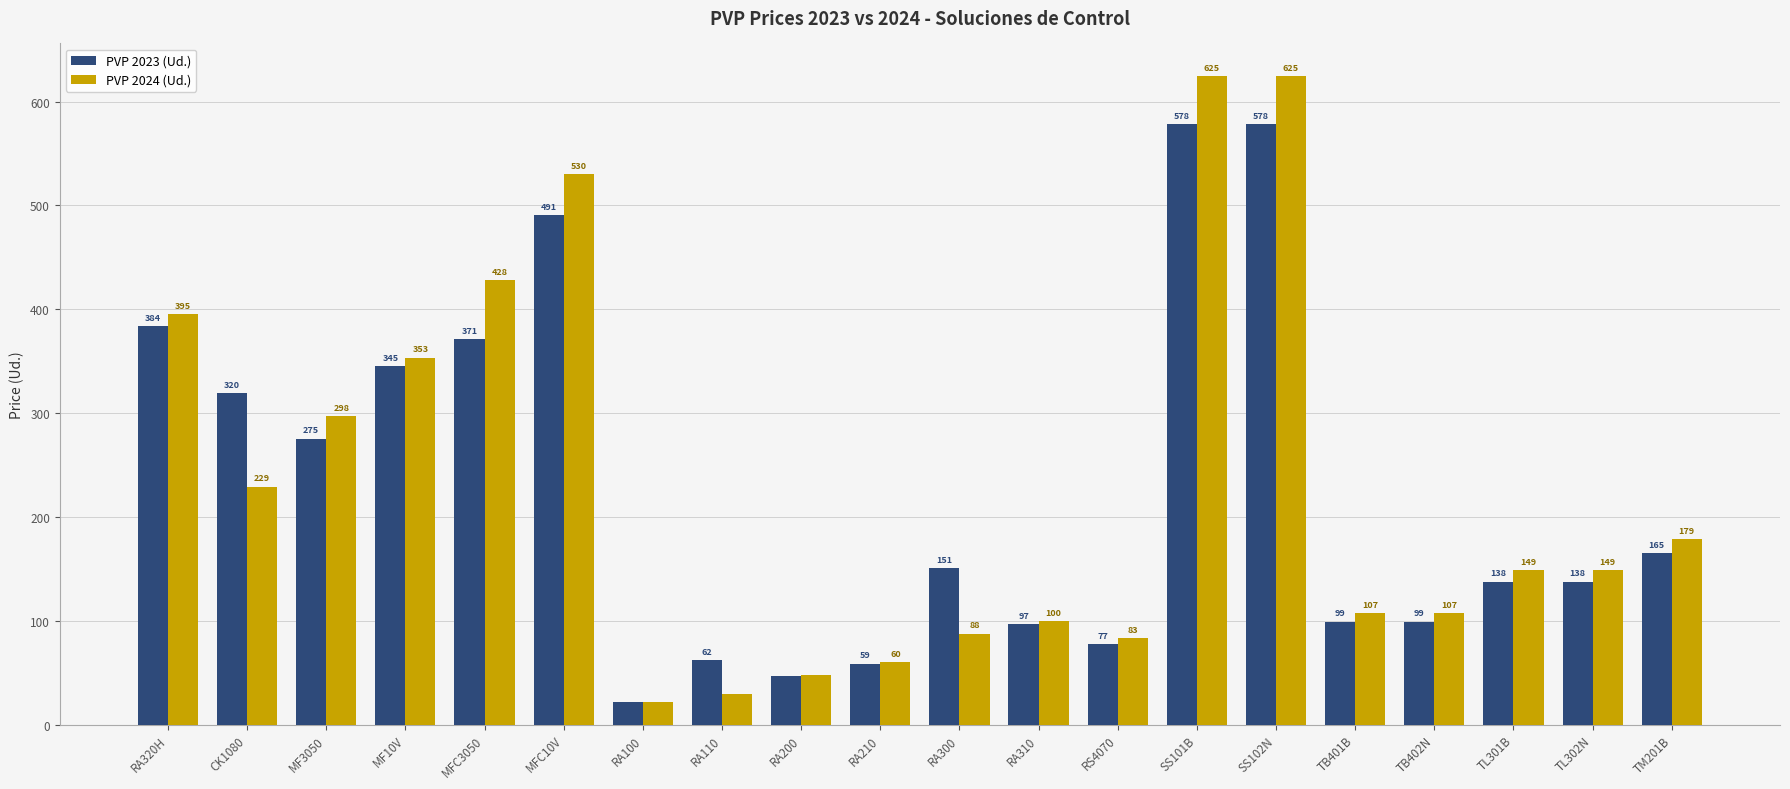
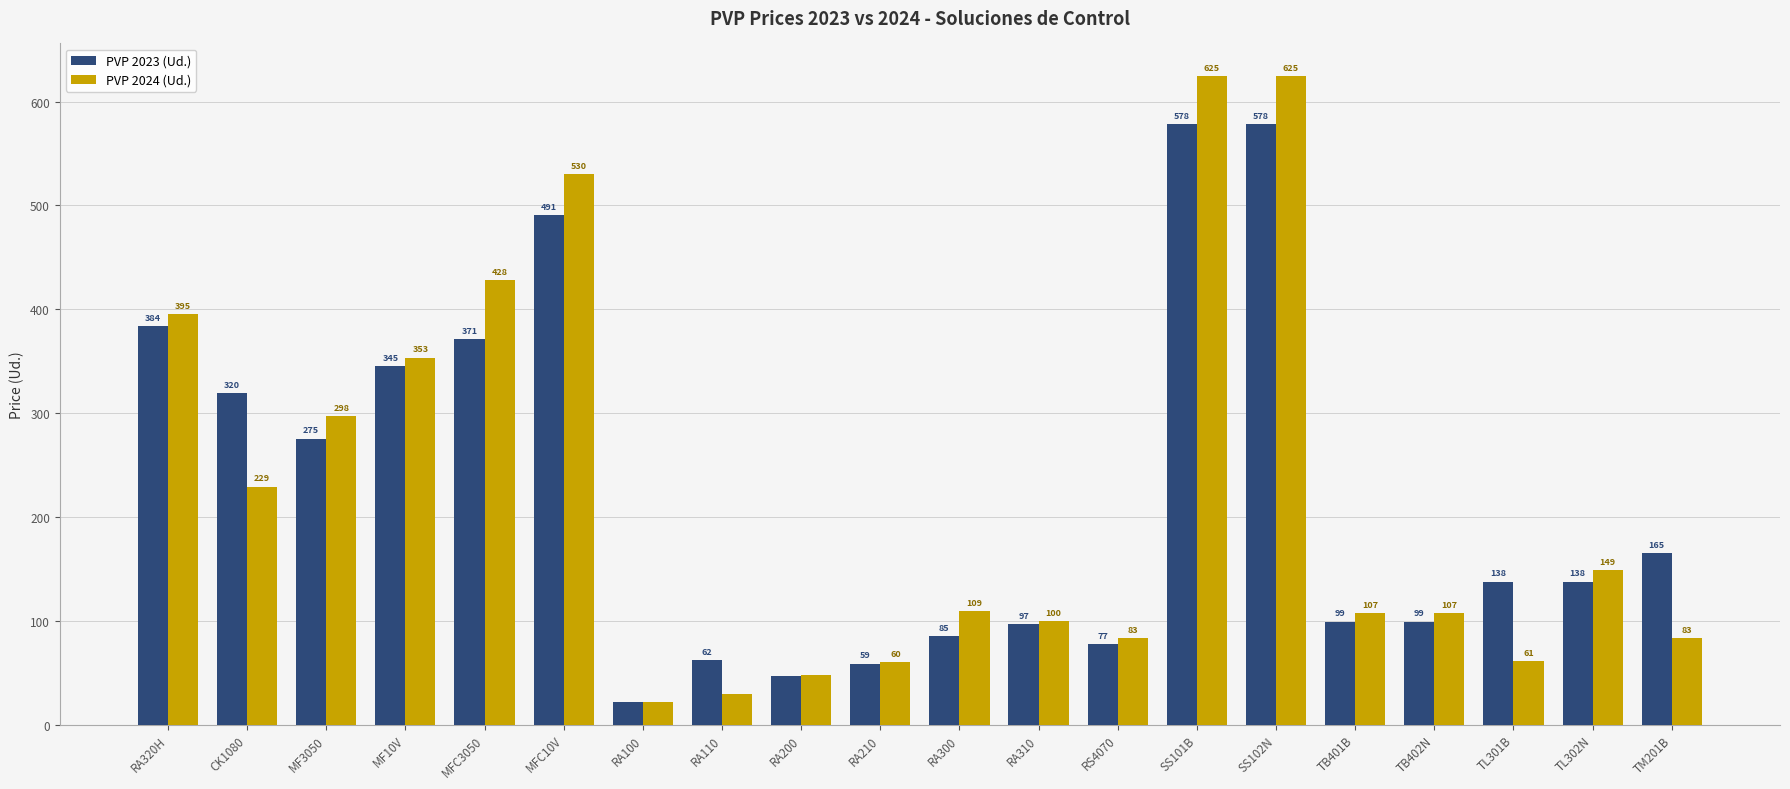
  {
    "PVP 2023 (Ud.)": {
      "RA320H": 384,
      "CK1080": 320,
      "MF3050": 275,
      "MF10V": 345,
      "MFC3050": 371,
      "MFC10V": 491,
      "RA110": 62,
      "RA210": 59,
-     "RA300": 151,
+     "RA300": 85,
      "RA310": 97,
      "RS4070": 77,
      "SS101B": 578,
      "SS102N": 578,
      "TB401B": 99,
      "TB402N": 99,
      "TL301B": 138,
      "TL302N": 138,
      "TM201B": 165
    },
    "PVP 2024 (Ud.)": {
      "RA320H": 395,
      "CK1080": 229,
      "MF3050": 298,
      "MF10V": 353,
      "MFC3050": 428,
      "MFC10V": 530,
      "RA210": 60,
-     "RA300": 88,
+     "RA300": 109,
      "RA310": 100,
      "RS4070": 83,
      "SS101B": 625,
      "SS102N": 625,
      "TB401B": 107,
      "TB402N": 107,
-     "TL301B": 149,
+     "TL301B": 61,
      "TL302N": 149,
-     "TM201B": 179
+     "TM201B": 83
    }
  }
